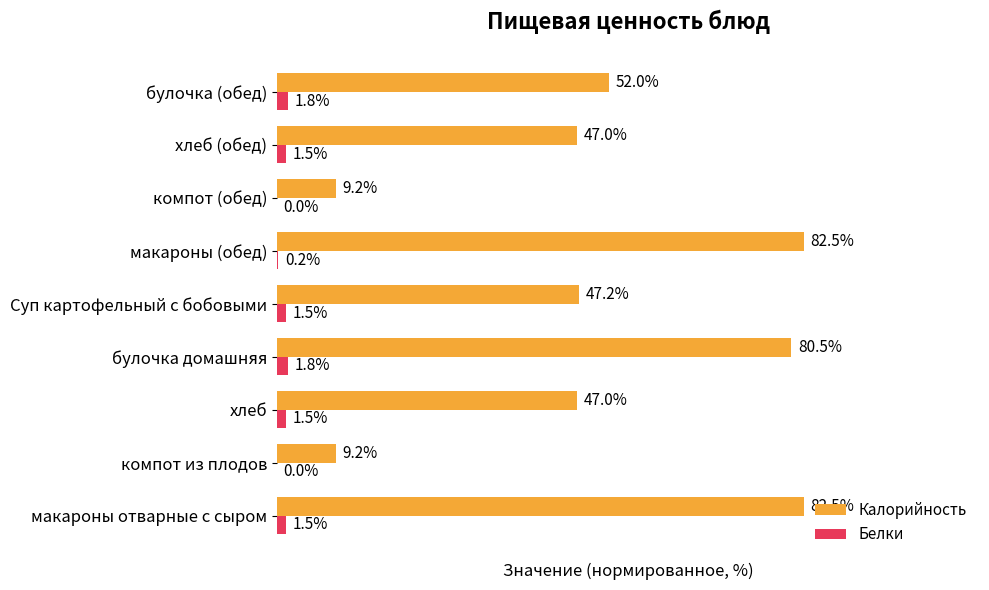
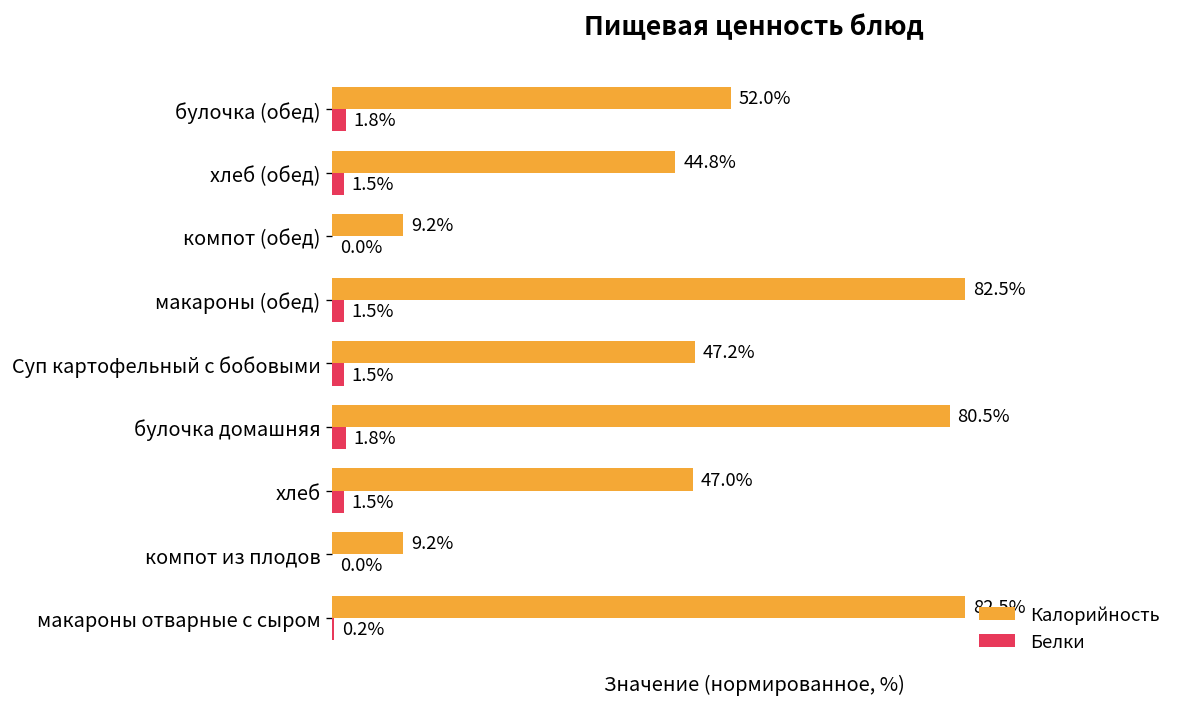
  {
    "Калорийность": {
      "булочка (обед)": "52.0%",
-     "хлеб (обед)": "47.0%",
+     "хлеб (обед)": "44.8%",
      "компот (обед)": "9.2%",
      "макароны (обед)": "82.5%",
      "Суп картофельный с бобовыми": "47.2%",
      "булочка домашняя": "80.5%",
      "хлеб": "47.0%",
      "компот из плодов": "9.2%",
      "макароны отварные с сыром": "82.5%"
    },
    "Белки": {
      "булочка (обед)": "1.8%",
      "хлеб (обед)": "1.5%",
      "компот (обед)": "0.0%",
-     "макароны (обед)": "0.2%",
+     "макароны (обед)": "1.5%",
      "Суп картофельный с бобовыми": "1.5%",
      "булочка домашняя": "1.8%",
      "хлеб": "1.5%",
      "компот из плодов": "0.0%",
-     "макароны отварные с сыром": "1.5%"
+     "макароны отварные с сыром": "0.2%"
    }
  }
